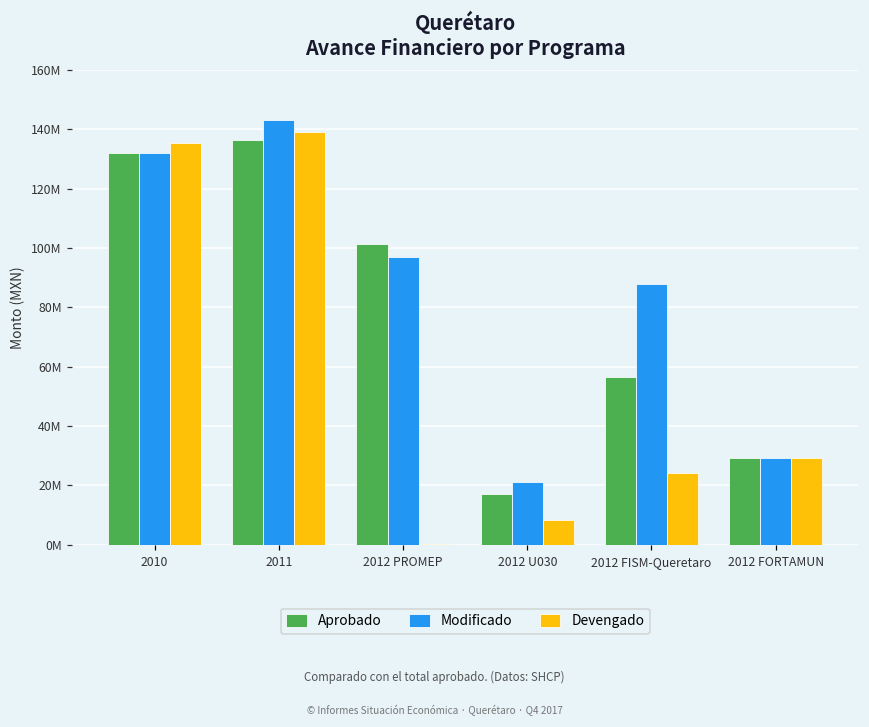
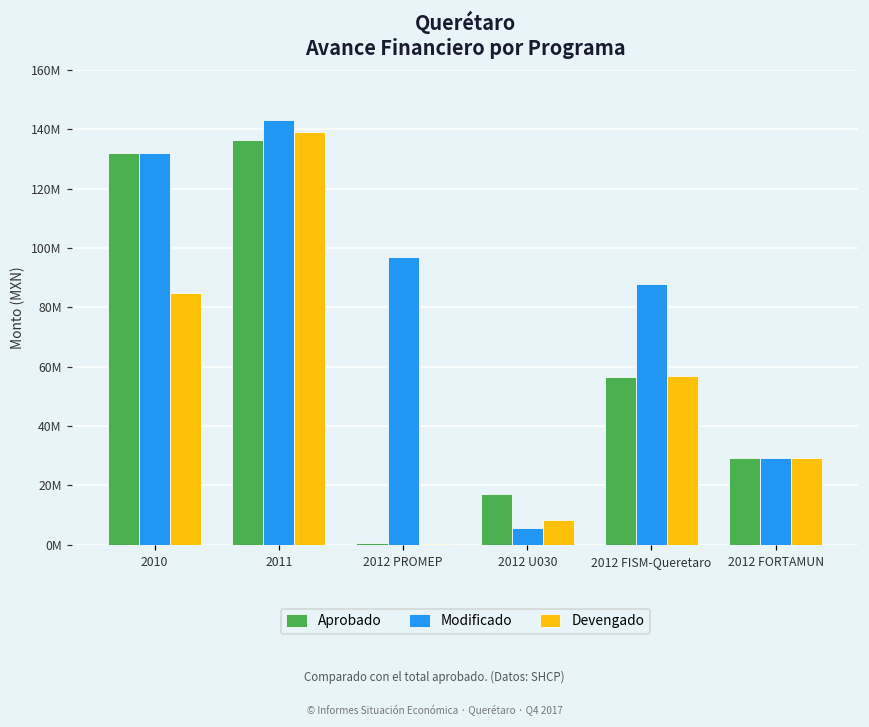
  {
    "Aprobado": {
      "2010": 132000000,
      "2011": 136000000,
-     "2012 PROMEP": 101000000,
+     "2012 PROMEP": 1000000,
      "2012 U030": 17000000,
      "2012 FISM-Queretaro": 57000000,
      "2012 FORTAMUN": 29000000
    },
    "Modificado": {
      "2010": 132000000,
      "2011": 143000000,
      "2012 PROMEP": 97000000,
-     "2012 U030": 21000000,
+     "2012 U030": 6000000,
      "2012 FISM-Queretaro": 88000000,
      "2012 FORTAMUN": 29000000
    },
    "Devengado": {
-     "2010": 135000000,
+     "2010": 85000000,
      "2011": 139000000,
      "2012 U030": 8000000,
-     "2012 FISM-Queretaro": 24000000,
+     "2012 FISM-Queretaro": 57000000,
      "2012 FORTAMUN": 29000000
    }
  }
